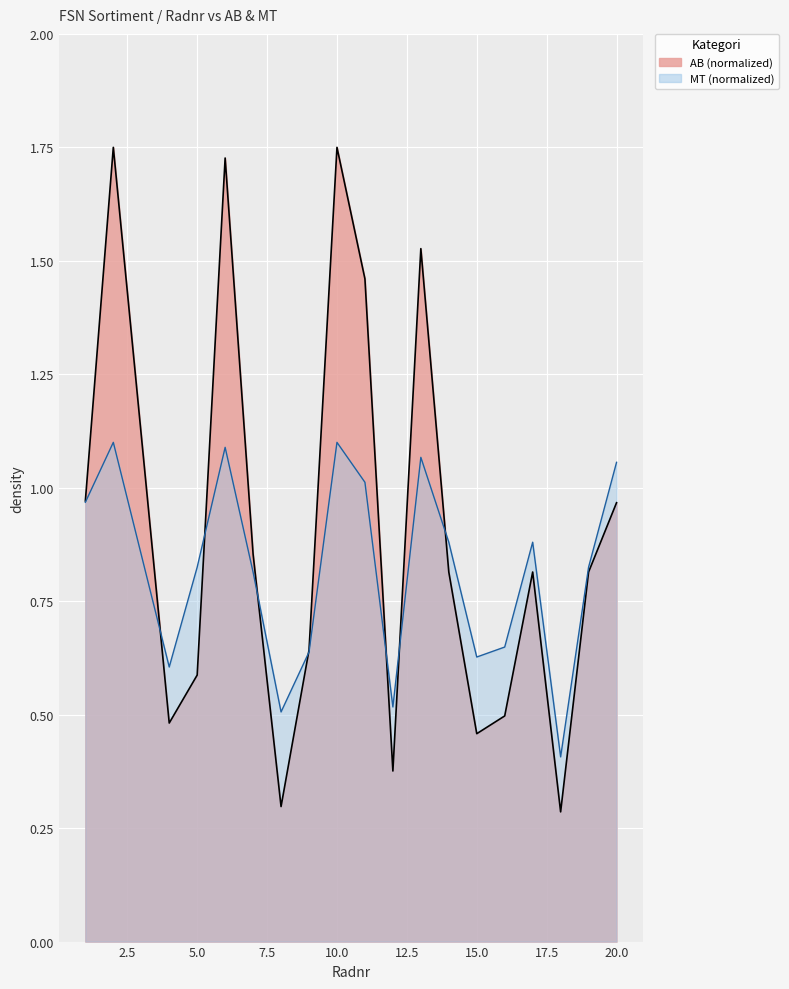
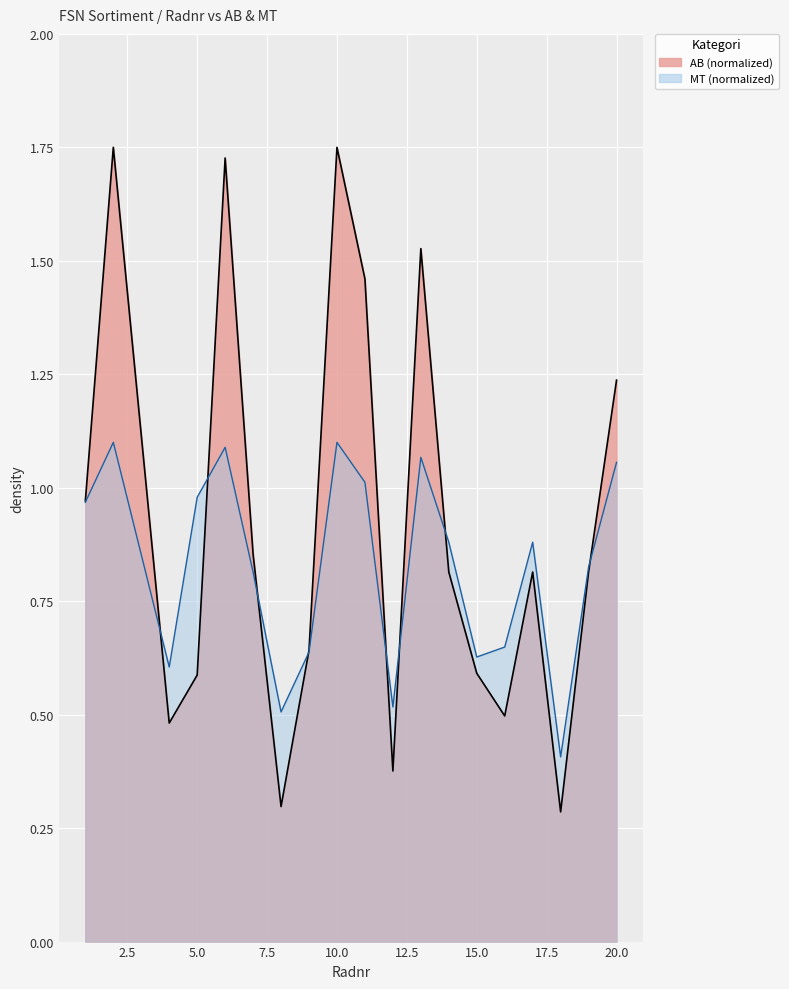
  {
    "AB (normalized)": {
      "5.0": 0.59,
      "10.0": 1.75,
-     "15.0": 0.46,
-     "20.0": 0.97
+     "15.0": 0.59,
+     "20.0": 1.24
    },
    "MT (normalized)": {
-     "5.0": 0.83,
+     "5.0": 0.98,
      "10.0": 1.10,
      "15.0": 0.63,
      "20.0": 1.06
    }
  }
